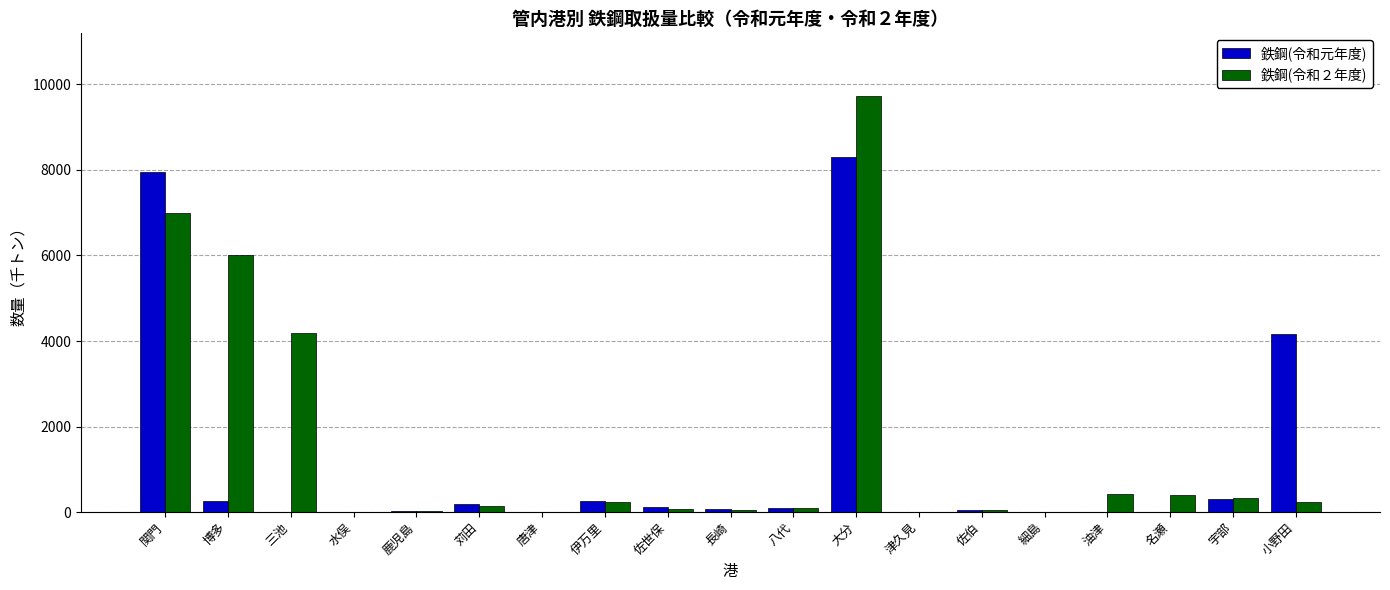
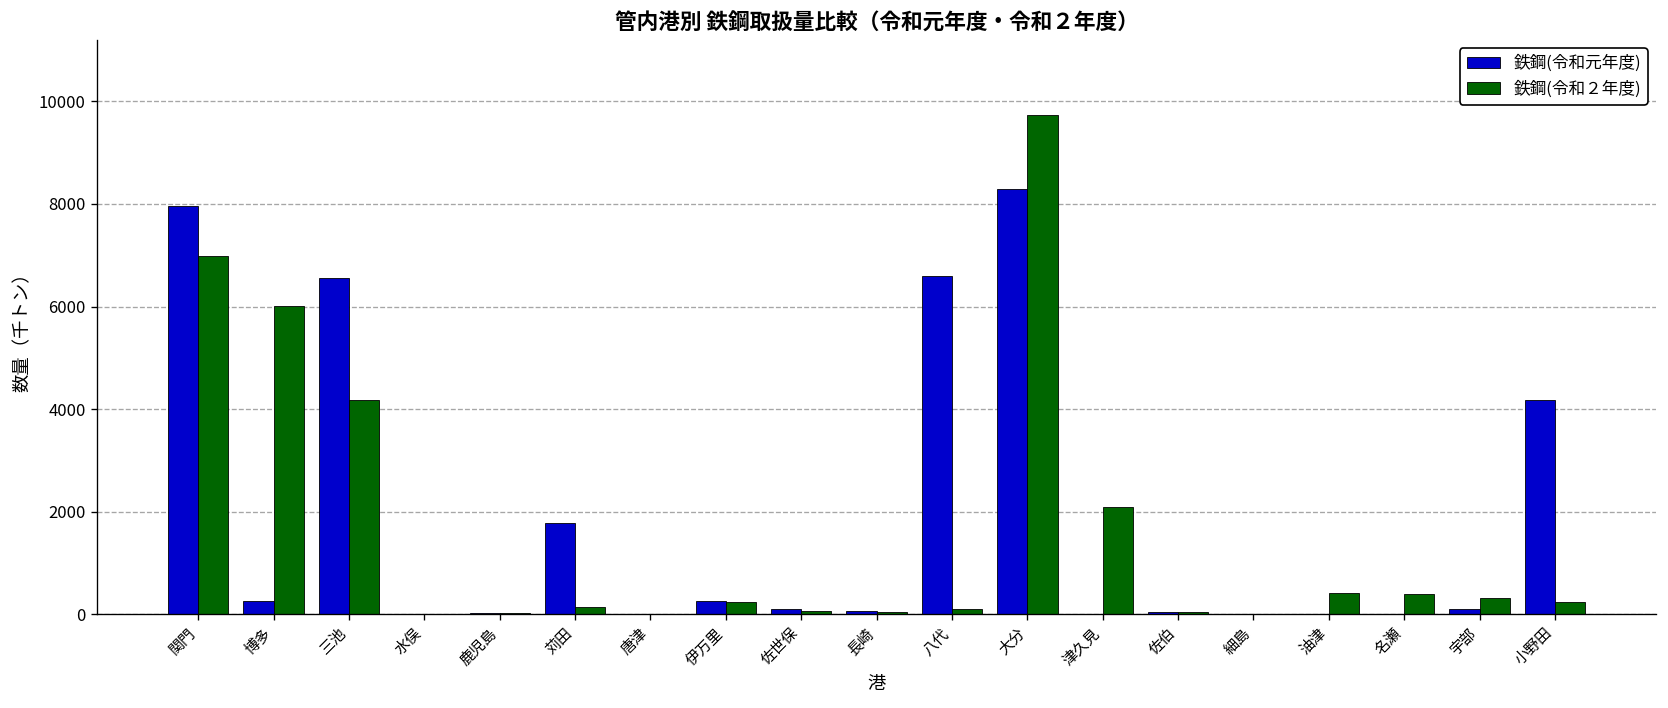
  {
    "鉄鋼(令和元年度)": {
      "関門": 8000,
      "博多": 300,
-     "三池": 0,
+     "三池": 6600,
      "水俣": 0,
-     "苅田": 200,
+     "苅田": 1800,
      "伊万里": 300,
      "佐世保": 100,
      "長崎": 100,
-     "八代": 100,
+     "八代": 6600,
      "大分": 8300,
      "津久見": 0,
      "油津": 0,
-     "宇部": 300,
+     "宇部": 100,
      "小野田": 4200
    },
    "鉄鋼(令和２年度)": {
      "関門": 7000,
      "博多": 6000,
      "三池": 4200,
      "水俣": 0,
      "苅田": 100,
      "伊万里": 200,
      "佐世保": 100,
      "八代": 100,
      "大分": 9700,
-     "津久見": 0,
+     "津久見": 2100,
      "油津": 400,
      "名瀬": 400,
      "宇部": 300,
      "小野田": 200
    }
  }
